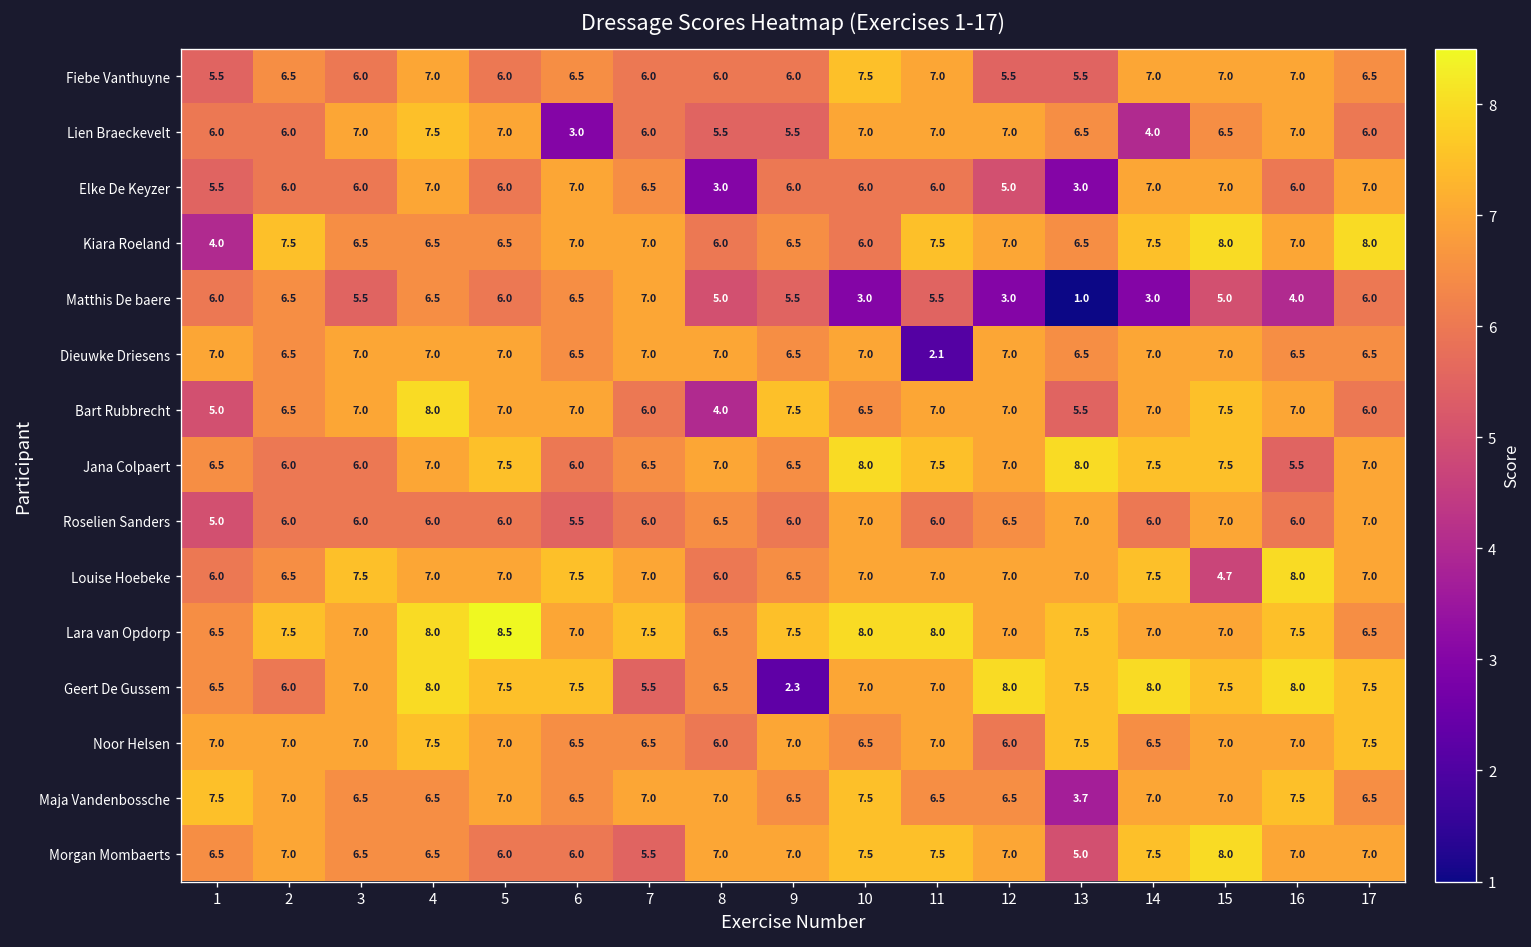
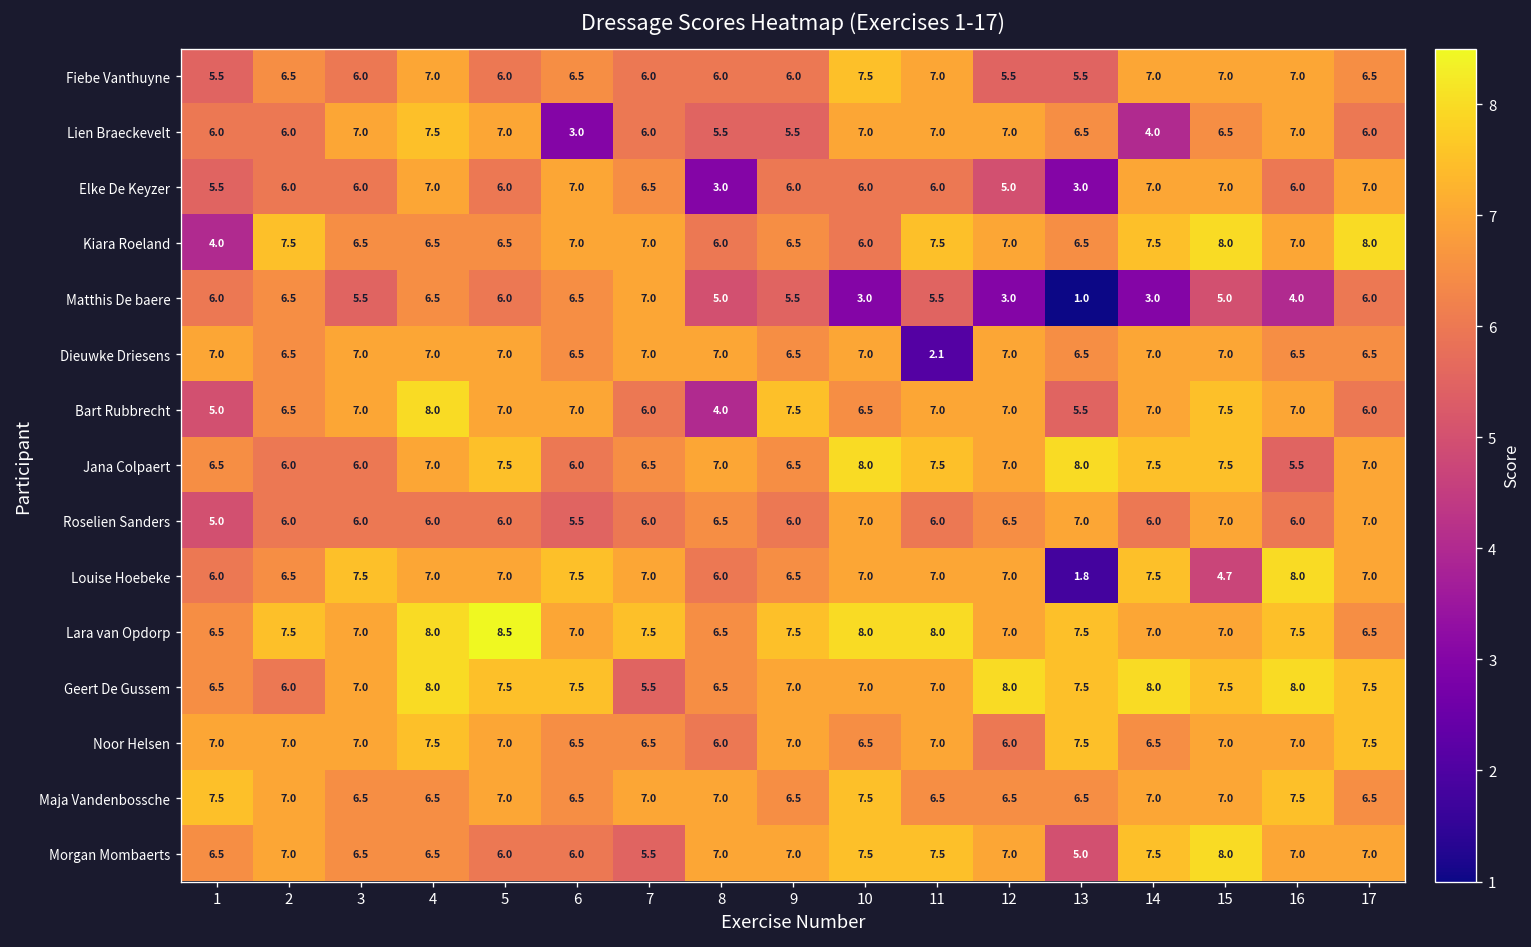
  {
    "Louise Hoebeke": {
      "1": 6.0,
      "2": 6.5,
      "3": 7.5,
      "4": 7.0,
      "5": 7.0,
      "6": 7.5,
      "7": 7.0,
      "8": 6.0,
      "9": 6.5,
      "10": 7.0,
      "11": 7.0,
      "12": 7.0,
-     "13": 7.0,
+     "13": 1.8,
      "14": 7.5,
      "15": 4.7,
      "16": 8.0,
      "17": 7.0
    },
    "Geert De Gussem": {
      "1": 6.5,
      "2": 6.0,
      "3": 7.0,
      "4": 8.0,
      "5": 7.5,
      "6": 7.5,
      "7": 5.5,
      "8": 6.5,
-     "9": 2.3,
+     "9": 7.0,
      "10": 7.0,
      "11": 7.0,
      "12": 8.0,
      "13": 7.5,
      "14": 8.0,
      "15": 7.5,
      "16": 8.0,
      "17": 7.5
    },
    "Maja Vandenbossche": {
      "1": 7.5,
      "2": 7.0,
      "3": 6.5,
      "4": 6.5,
      "5": 7.0,
      "6": 6.5,
      "7": 7.0,
      "8": 7.0,
      "9": 6.5,
      "10": 7.5,
      "11": 6.5,
      "12": 6.5,
-     "13": 3.7,
+     "13": 6.5,
      "14": 7.0,
      "15": 7.0,
      "16": 7.5,
      "17": 6.5
    }
  }
